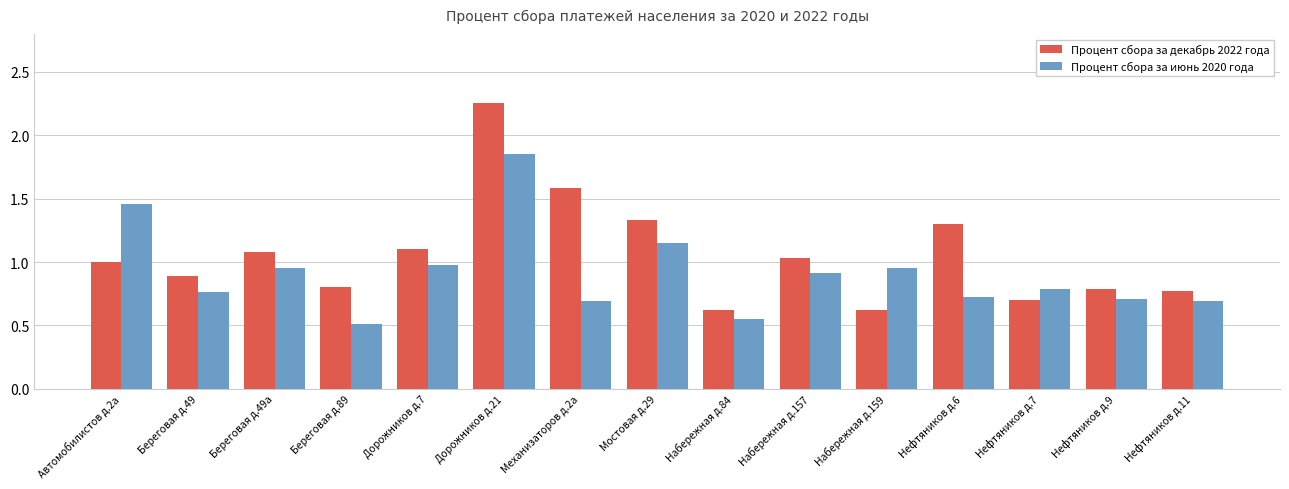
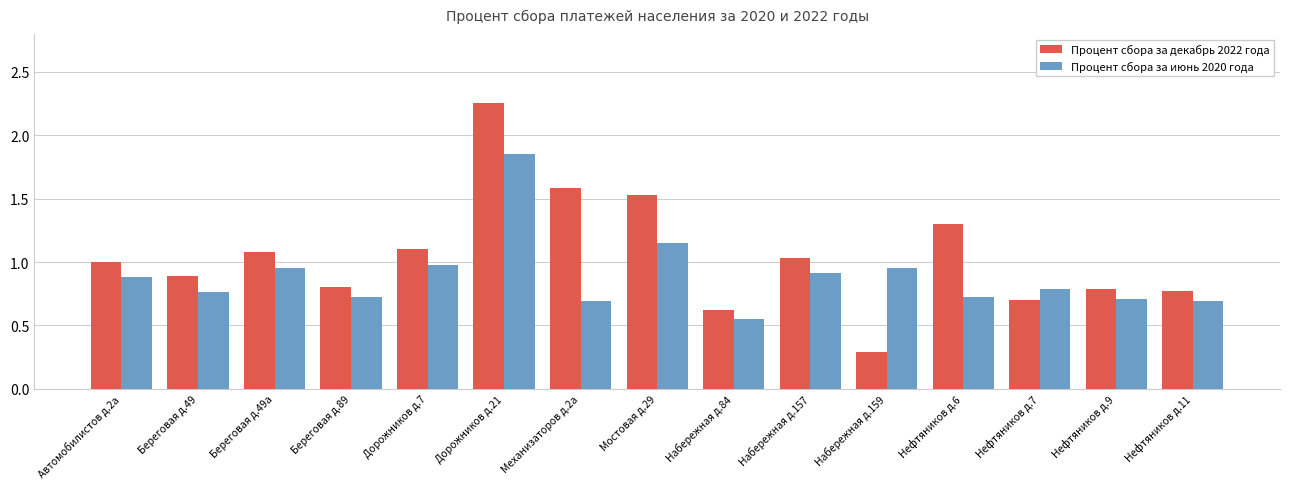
  {
    "Процент сбора за декабрь 2022 года": {
      "Автомобилистов д.2а": 1.00,
      "Береговая д.49": 0.89,
      "Береговая д.49а": 1.08,
      "Береговая д.89": 0.80,
      "Дорожников д.7": 1.10,
      "Дорожников д.21": 2.26,
      "Механизаторов д.2а": 1.58,
-     "Мостовая д.29": 1.33,
+     "Мостовая д.29": 1.53,
      "Набережная д.84": 0.62,
      "Набережная д.157": 1.03,
-     "Набережная д.159": 0.62,
+     "Набережная д.159": 0.29,
      "Нефтяников д.6": 1.30,
      "Нефтяников д.7": 0.70,
      "Нефтяников д.9": 0.79,
      "Нефтяников д.11": 0.77
    },
    "Процент сбора за июнь 2020 года": {
-     "Автомобилистов д.2а": 1.46,
+     "Автомобилистов д.2а": 0.88,
      "Береговая д.49": 0.76,
      "Береговая д.49а": 0.95,
-     "Береговая д.89": 0.51,
+     "Береговая д.89": 0.72,
      "Дорожников д.7": 0.98,
      "Дорожников д.21": 1.85,
      "Механизаторов д.2а": 0.69,
      "Мостовая д.29": 1.15,
      "Набережная д.84": 0.55,
      "Набережная д.157": 0.91,
      "Набережная д.159": 0.95,
      "Нефтяников д.6": 0.72,
      "Нефтяников д.7": 0.79,
      "Нефтяников д.9": 0.71,
      "Нефтяников д.11": 0.69
    }
  }
